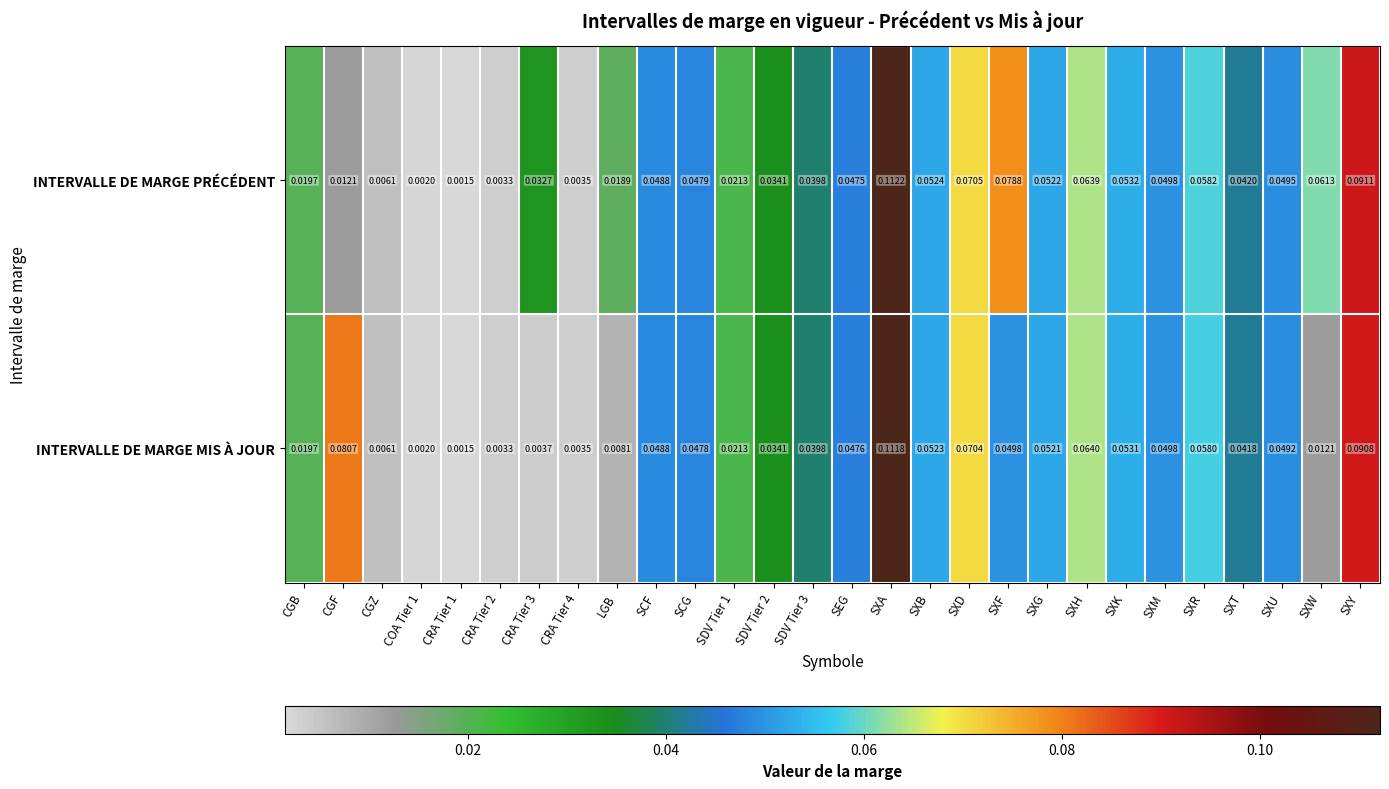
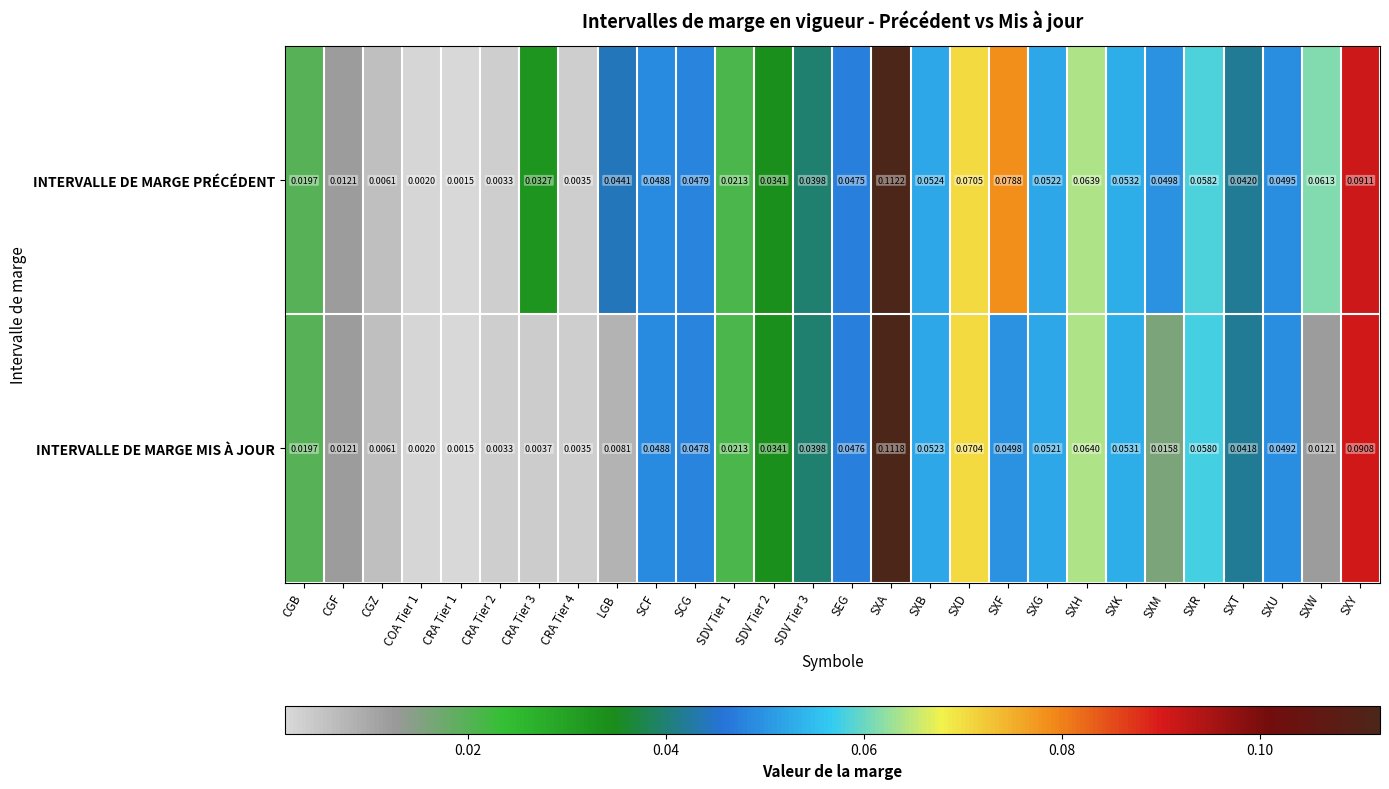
  {
    "INTERVALLE DE MARGE PRÉCÉDENT": {
-     "LGB": 0.0189
+     "LGB": 0.0441
    },
    "INTERVALLE DE MARGE MIS À JOUR": {
-     "CGF": 0.0807,
-     "SXM": 0.0498
+     "CGF": 0.0121,
+     "SXM": 0.0158
    }
  }
